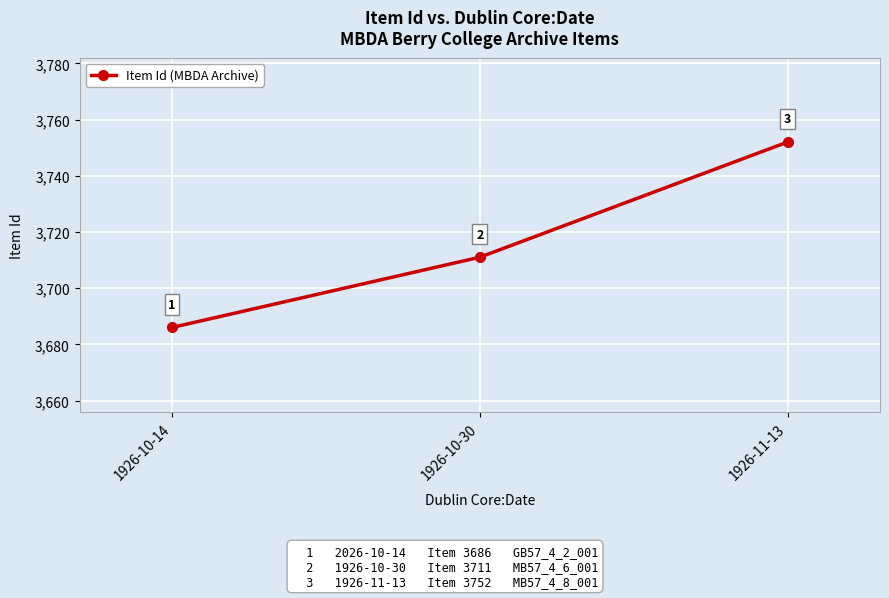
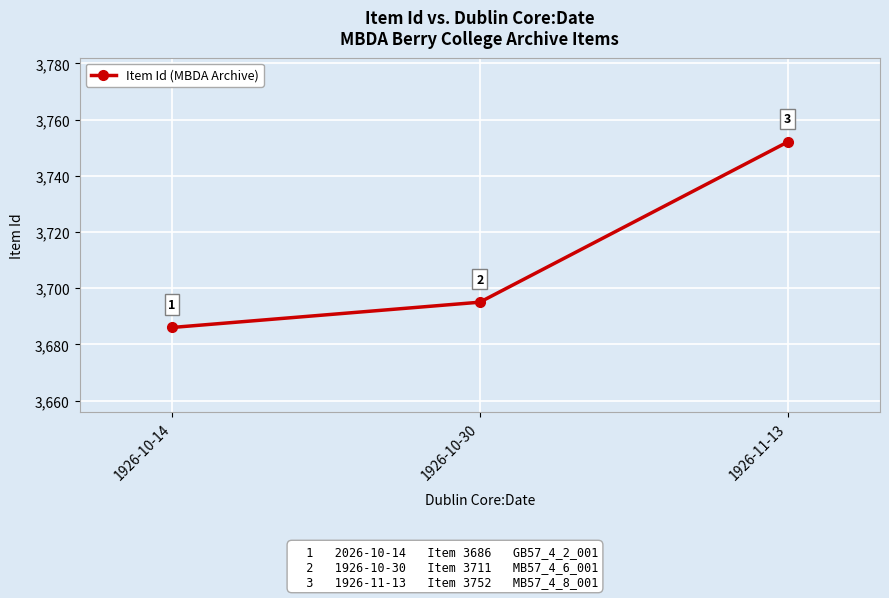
  {
-   "1926-10-30": "3,711"
+   "1926-10-30": "3,695"
  }
